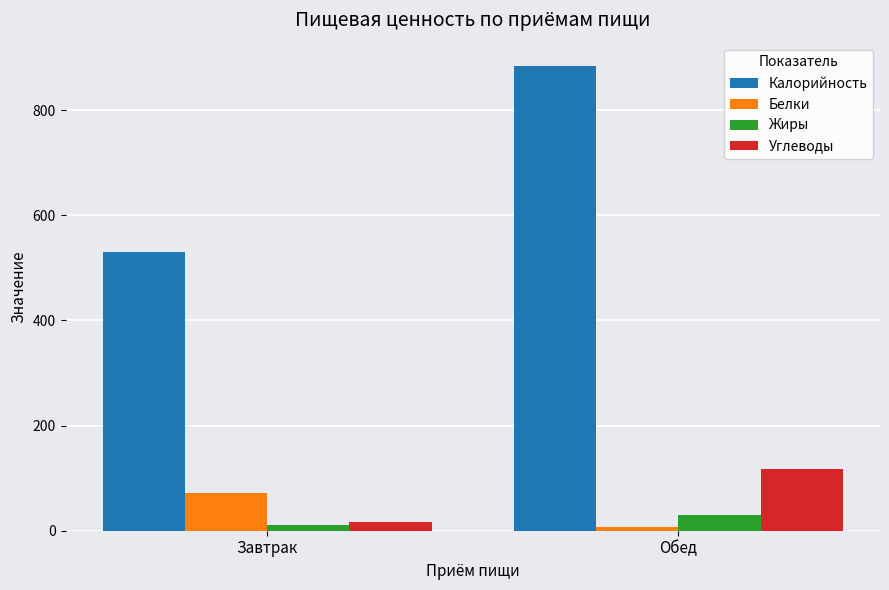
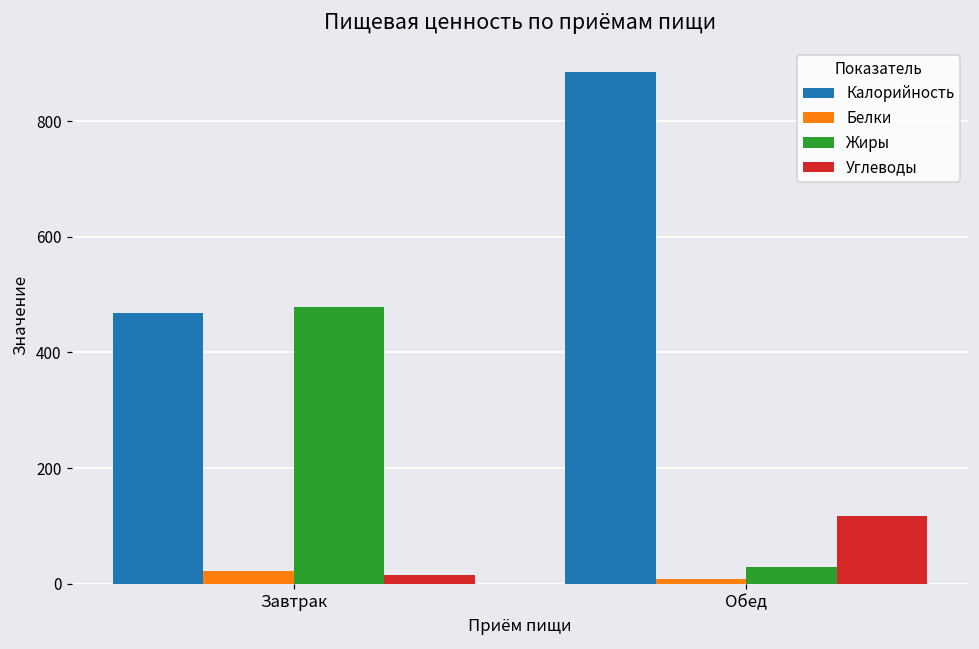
  {
    "Калорийность": {
-     "Завтрак": 530,
+     "Завтрак": 470,
      "Обед": 880
    },
    "Белки": {
-     "Завтрак": 70,
+     "Завтрак": 20,
      "Обед": 10
    },
    "Жиры": {
-     "Завтрак": 10,
+     "Завтрак": 480,
      "Обед": 30
    },
    "Углеводы": {
      "Завтрак": 20,
      "Обед": 120
    }
  }
